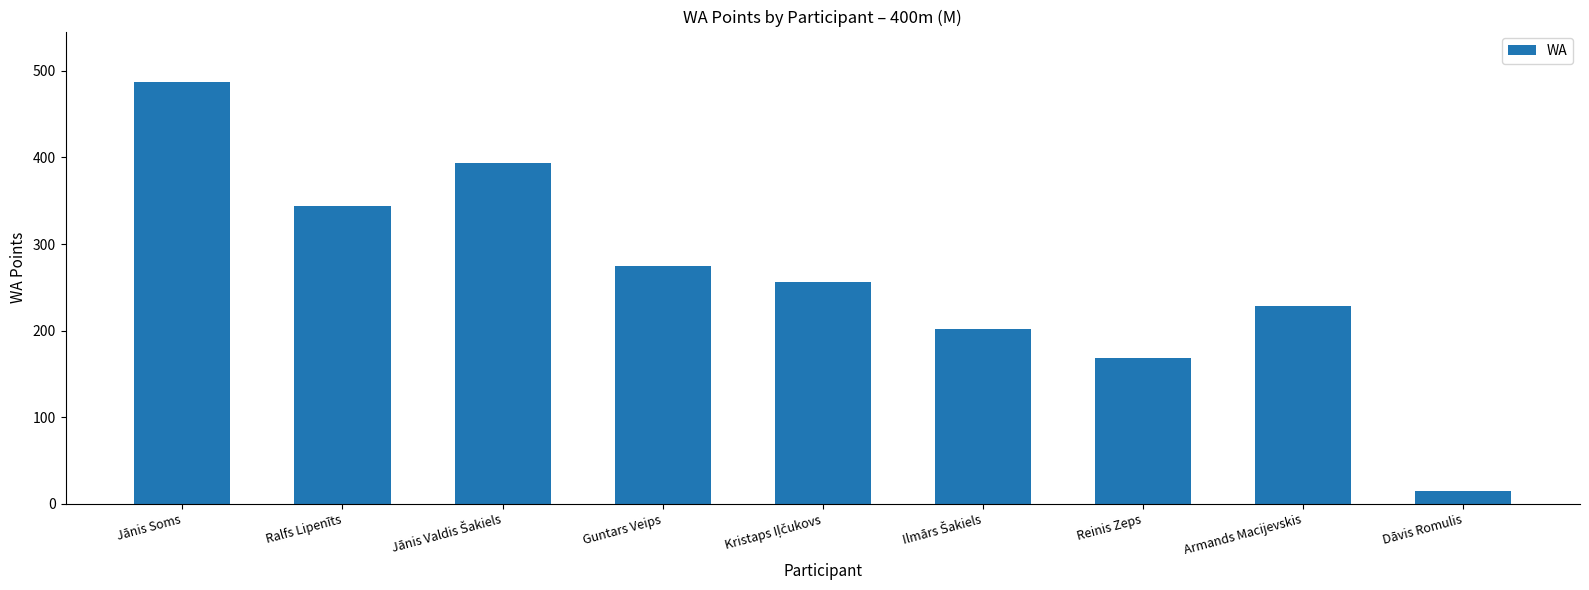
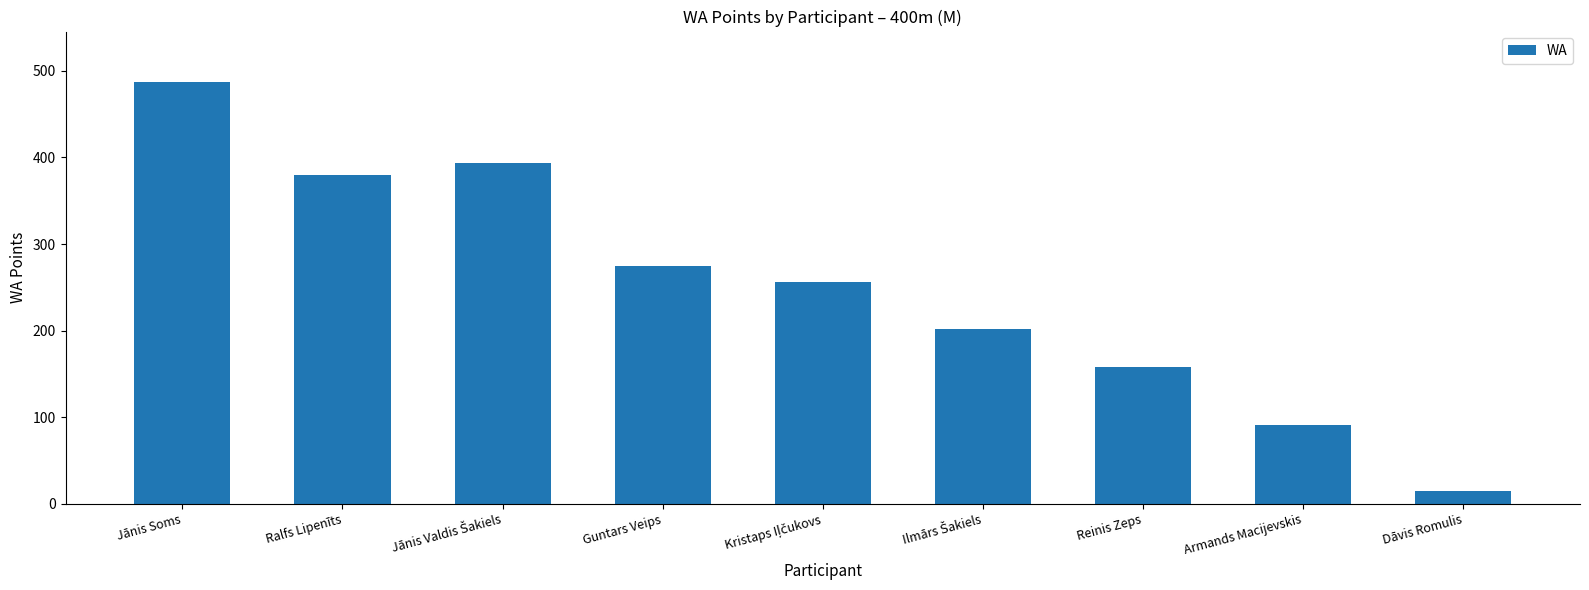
  {
    "Jānis Soms": 490,
-   "Ralfs Lipenīts": 340,
+   "Ralfs Lipenīts": 380,
    "Jānis Valdis Šakiels": 390,
    "Guntars Veips": 280,
    "Kristaps Iļčukovs": 260,
    "Ilmārs Šakiels": 200,
-   "Reinis Zeps": 170,
-   "Armands Macijevskis": 230,
+   "Reinis Zeps": 160,
+   "Armands Macijevskis": 90,
    "Dāvis Romulis": 20
  }
